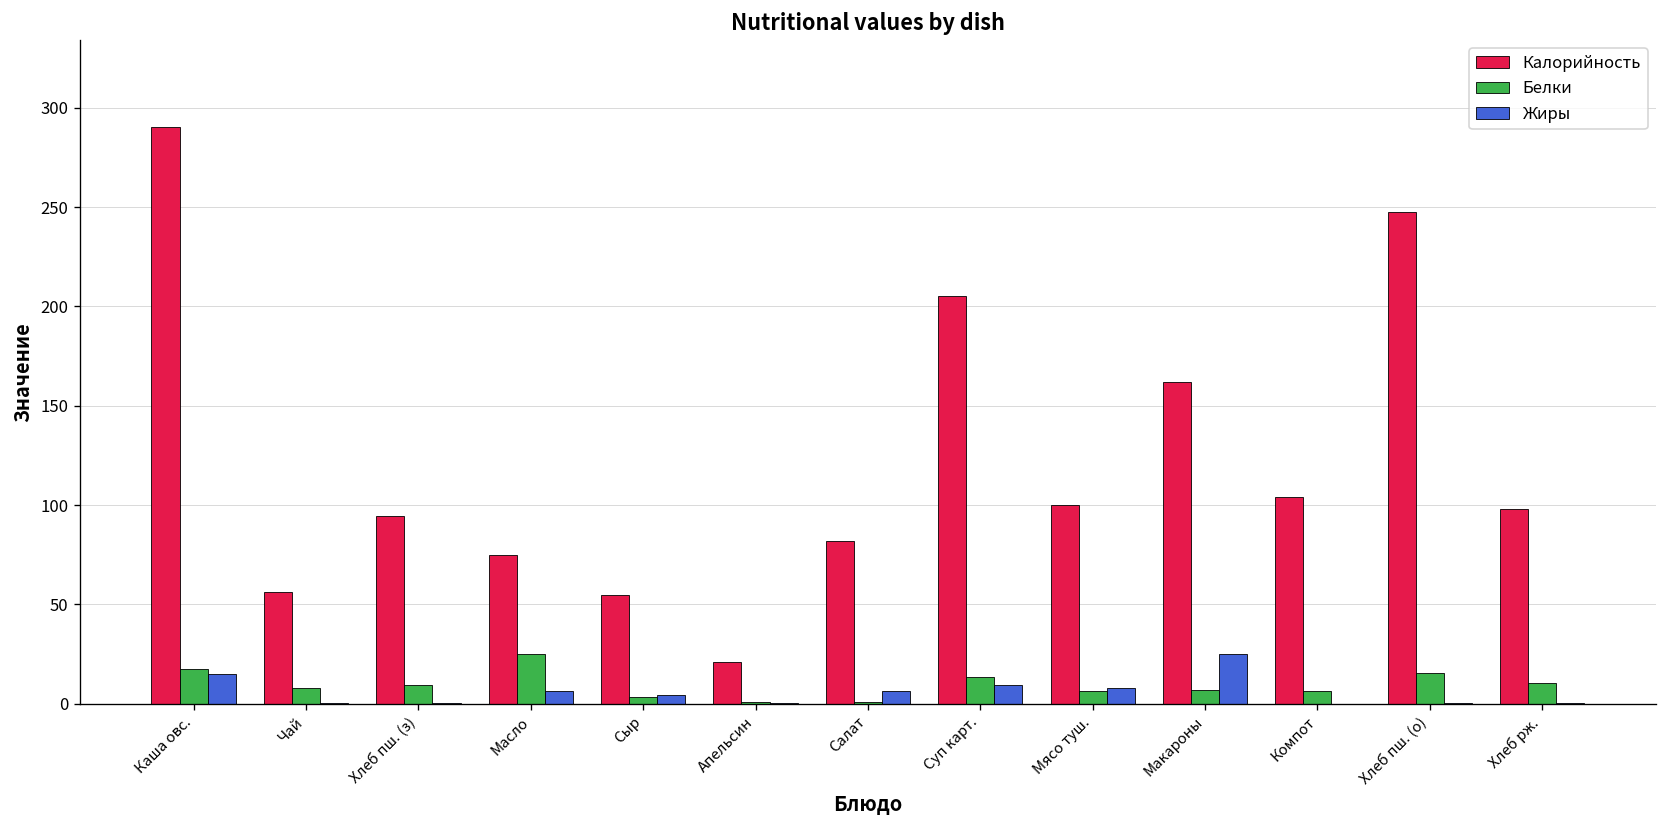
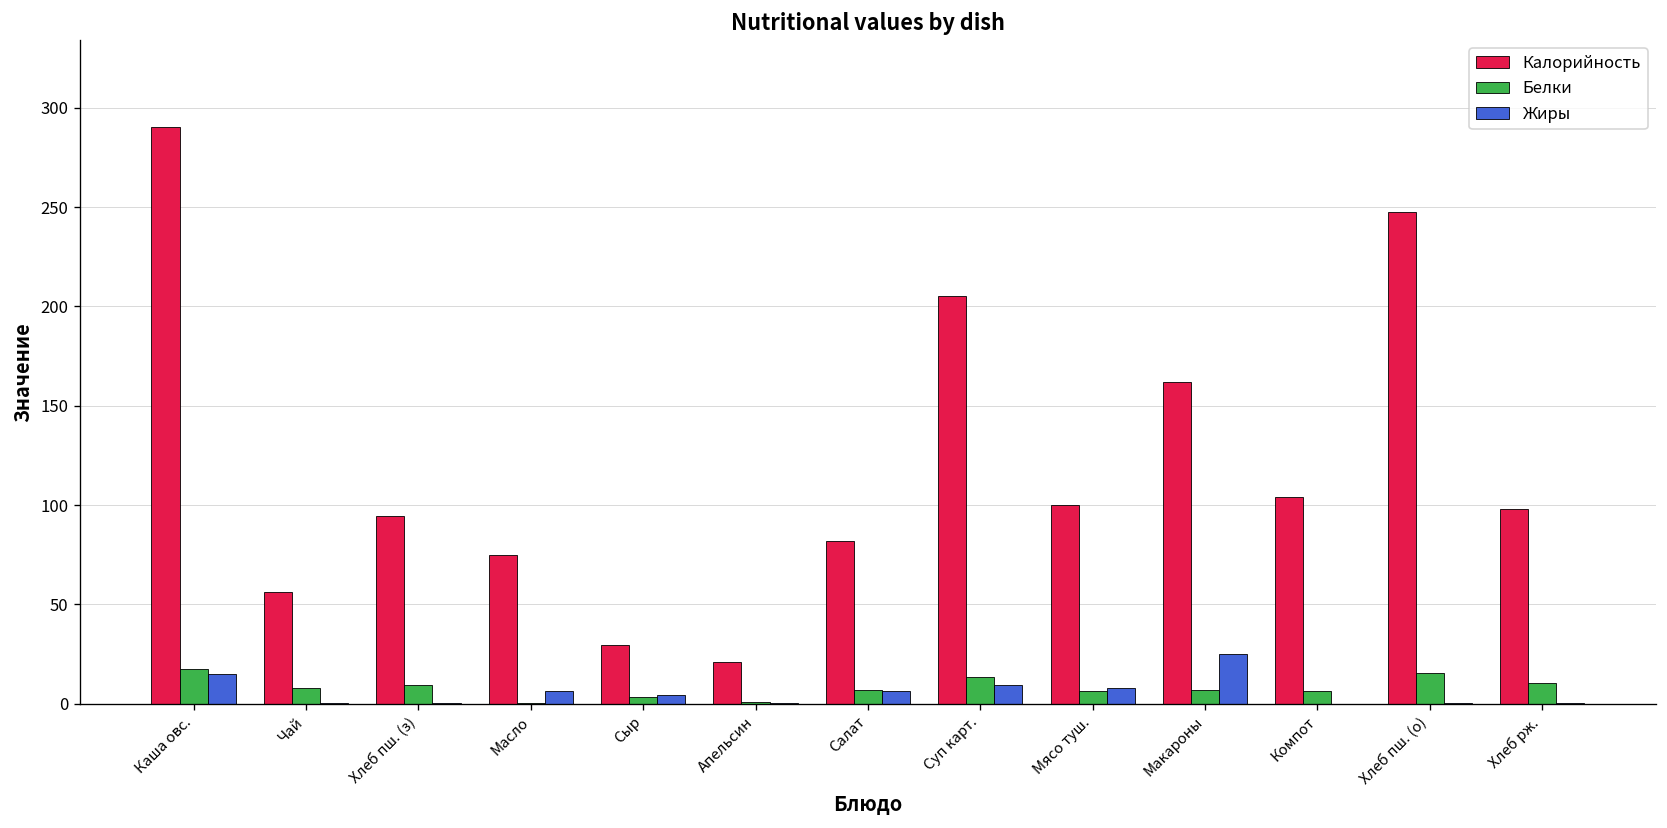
  {
    "Калорийность": {
      "Каша овс.": 291,
      "Чай": 56,
      "Хлеб пш. (з)": 95,
      "Масло": 75,
-     "Сыр": 55,
+     "Сыр": 29,
      "Апельсин": 21,
      "Салат": 82,
      "Суп карт.": 206,
      "Мясо туш.": 100,
      "Макароны": 162,
      "Компот": 104,
      "Хлеб пш. (о)": 248,
      "Хлеб рж.": 98
    },
    "Белки": {
      "Каша овс.": 18,
      "Чай": 8,
      "Хлеб пш. (з)": 9,
-     "Масло": 25,
+     "Масло": 0,
      "Сыр": 4,
-     "Салат": 1,
+     "Салат": 7,
      "Суп карт.": 13,
      "Мясо туш.": 6,
      "Макароны": 7,
      "Компот": 6,
      "Хлеб пш. (о)": 16,
      "Хлеб рж.": 10
    },
    "Жиры": {
      "Каша овс.": 15,
      "Масло": 6,
      "Сыр": 4,
      "Салат": 6,
      "Суп карт.": 9,
      "Мясо туш.": 8,
      "Макароны": 25,
      "Компот": 0
    }
  }
